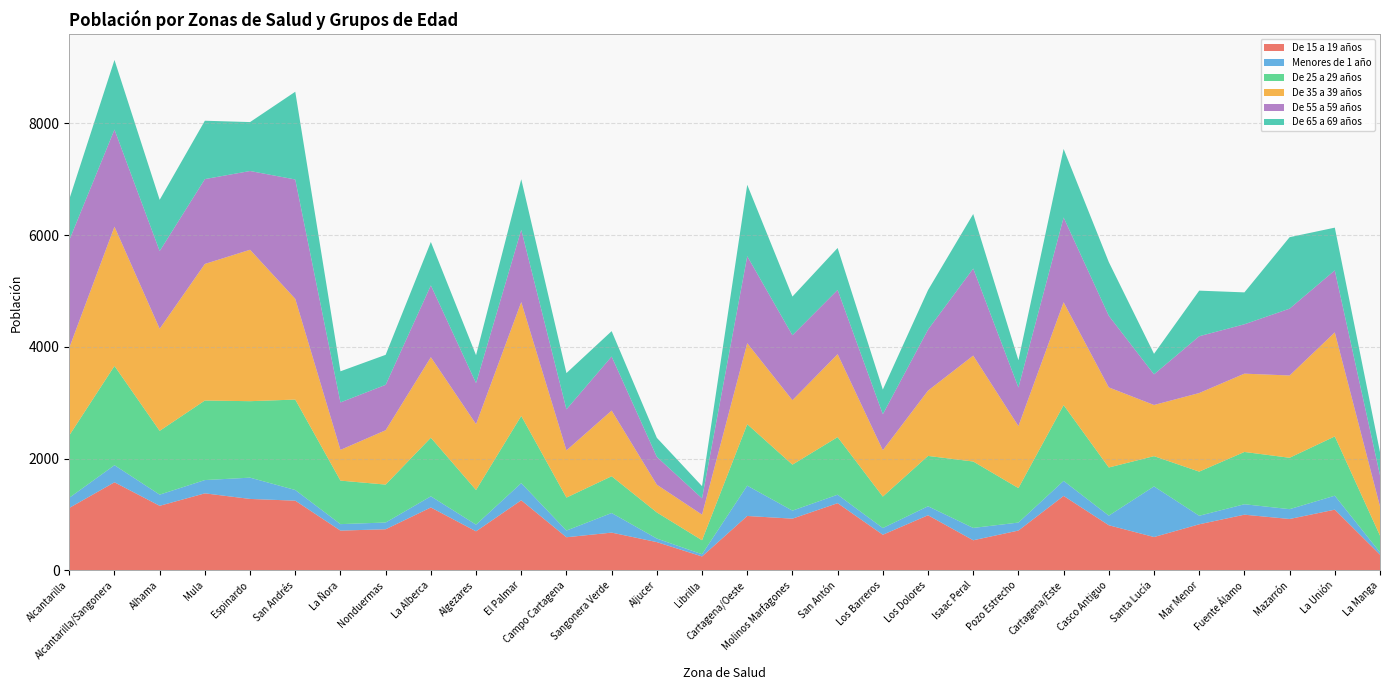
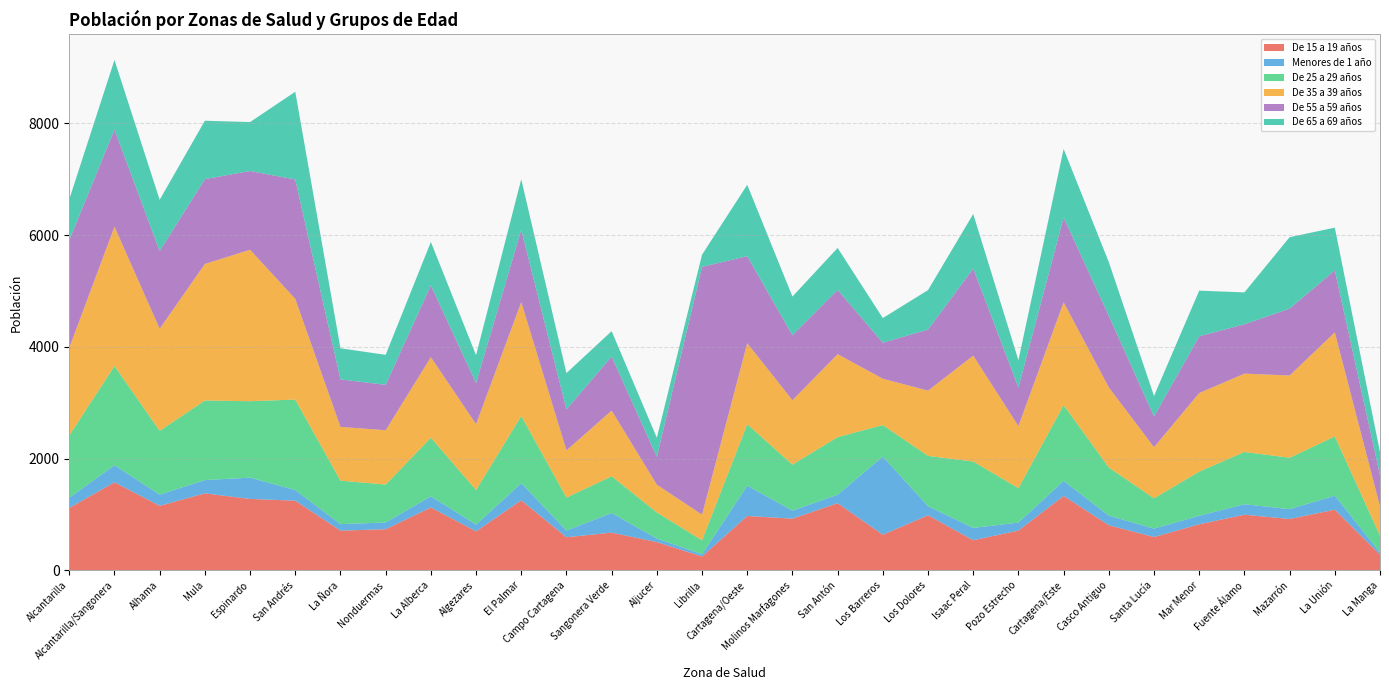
  {
    "De 15 a 19 años": {
      "Alcantarilla": 1100,
      "Alcantarilla/Sangonera": 1600,
      "Alhama": 1200,
      "Mula": 1400,
      "Espinardo": 1300,
      "San Andrés": 1200,
      "La Ñora": 700,
      "Nonduermas": 700,
      "La Alberca": 1100,
      "Algezares": 700,
      "El Palmar": 1300,
      "Campo Cartagena": 600,
      "Sangonera Verde": 700,
      "Aljucer": 500,
      "Cartagena/Oeste": 1000,
      "Molinos Marfagones": 900,
      "San Antón": 1200,
      "Los Barreros": 600,
      "Los Dolores": 1000,
      "Isaac Peral": 500,
      "Pozo Estrecho": 700,
      "Cartagena/Este": 1300,
      "Casco Antiguo": 800,
      "Santa Lucía": 600,
      "Mar Menor": 800,
      "Fuente Álamo": 1000,
      "Mazarrón": 900,
      "La Unión": 1100
    },
    "Menores de 1 año": {
      "Alcantarilla": 200,
      "Alcantarilla/Sangonera": 300,
      "Alhama": 200,
      "Mula": 200,
      "Espinardo": 400,
      "San Andrés": 200,
      "La Ñora": 100,
      "Nonduermas": 100,
      "La Alberca": 200,
      "Algezares": 100,
      "El Palmar": 300,
      "Campo Cartagena": 100,
      "Sangonera Verde": 400,
      "Aljucer": 100,
      "Cartagena/Oeste": 500,
      "Molinos Marfagones": 100,
      "San Antón": 200,
-     "Los Barreros": 100,
+     "Los Barreros": 1400,
      "Los Dolores": 200,
      "Isaac Peral": 200,
      "Pozo Estrecho": 100,
      "Cartagena/Este": 300,
      "Casco Antiguo": 200,
-     "Santa Lucía": 900,
+     "Santa Lucía": 200,
      "Mar Menor": 200,
      "Fuente Álamo": 200,
      "Mazarrón": 200,
      "La Unión": 300
    },
    "De 35 a 39 años": {
      "Alcantarilla": 1600,
      "Alcantarilla/Sangonera": 2500,
      "Alhama": 1800,
      "Mula": 2400,
      "Espinardo": 2700,
      "San Andrés": 1800,
-     "La Ñora": 600,
+     "La Ñora": 1000,
      "Nonduermas": 1000,
      "La Alberca": 1400,
      "Algezares": 1200,
      "El Palmar": 2000,
      "Campo Cartagena": 800,
      "Sangonera Verde": 1200,
      "Aljucer": 500,
      "Librilla": 500,
      "Cartagena/Oeste": 1500,
      "Molinos Marfagones": 1200,
      "San Antón": 1500,
      "Los Barreros": 800,
      "Los Dolores": 1200,
      "Isaac Peral": 1900,
      "Pozo Estrecho": 1100,
      "Cartagena/Este": 1800,
      "Casco Antiguo": 1400,
      "Santa Lucía": 900,
      "Mar Menor": 1400,
      "Fuente Álamo": 1400,
      "Mazarrón": 1500,
      "La Unión": 1900,
      "La Manga": 500
    },
    "De 55 a 59 años": {
      "Alcantarilla": 1900,
      "Alcantarilla/Sangonera": 1700,
      "Alhama": 1400,
      "Mula": 1500,
      "Espinardo": 1400,
      "San Andrés": 2100,
      "La Ñora": 900,
      "Nonduermas": 800,
      "La Alberca": 1300,
      "Algezares": 700,
      "El Palmar": 1300,
      "Campo Cartagena": 700,
      "Sangonera Verde": 1000,
      "Aljucer": 500,
-     "Librilla": 300,
+     "Librilla": 4400,
      "Cartagena/Oeste": 1600,
      "Molinos Marfagones": 1200,
      "San Antón": 1200,
      "Los Barreros": 600,
      "Los Dolores": 1100,
      "Isaac Peral": 1600,
      "Pozo Estrecho": 700,
      "Cartagena/Este": 1500,
      "Casco Antiguo": 1300,
      "Santa Lucía": 500,
      "Mar Menor": 1000,
      "Fuente Álamo": 900,
      "Mazarrón": 1200,
      "La Unión": 1100,
      "La Manga": 600
    }
  }
